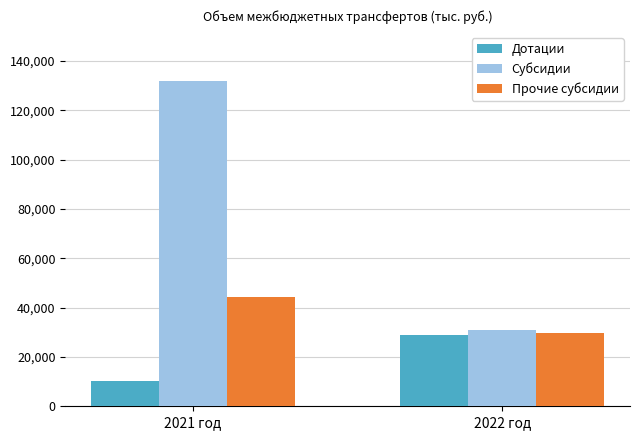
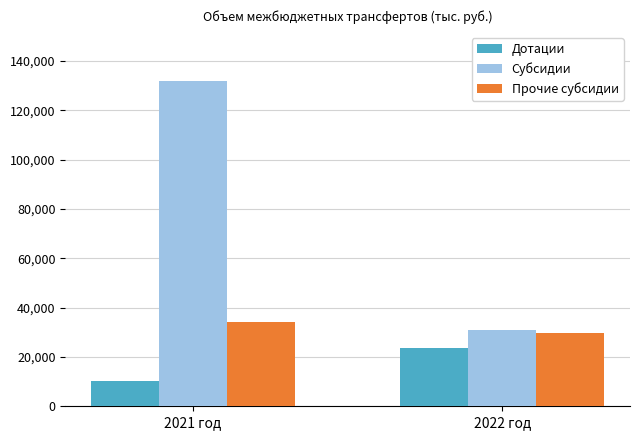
  {
    "Дотации": {
      "2021 год": "10,000",
-     "2022 год": "29,000"
+     "2022 год": "24,000"
    },
    "Субсидии": {
      "2021 год": "132,000",
      "2022 год": "31,000"
    },
    "Прочие субсидии": {
-     "2021 год": "44,000",
+     "2021 год": "34,000",
      "2022 год": "30,000"
    }
  }
